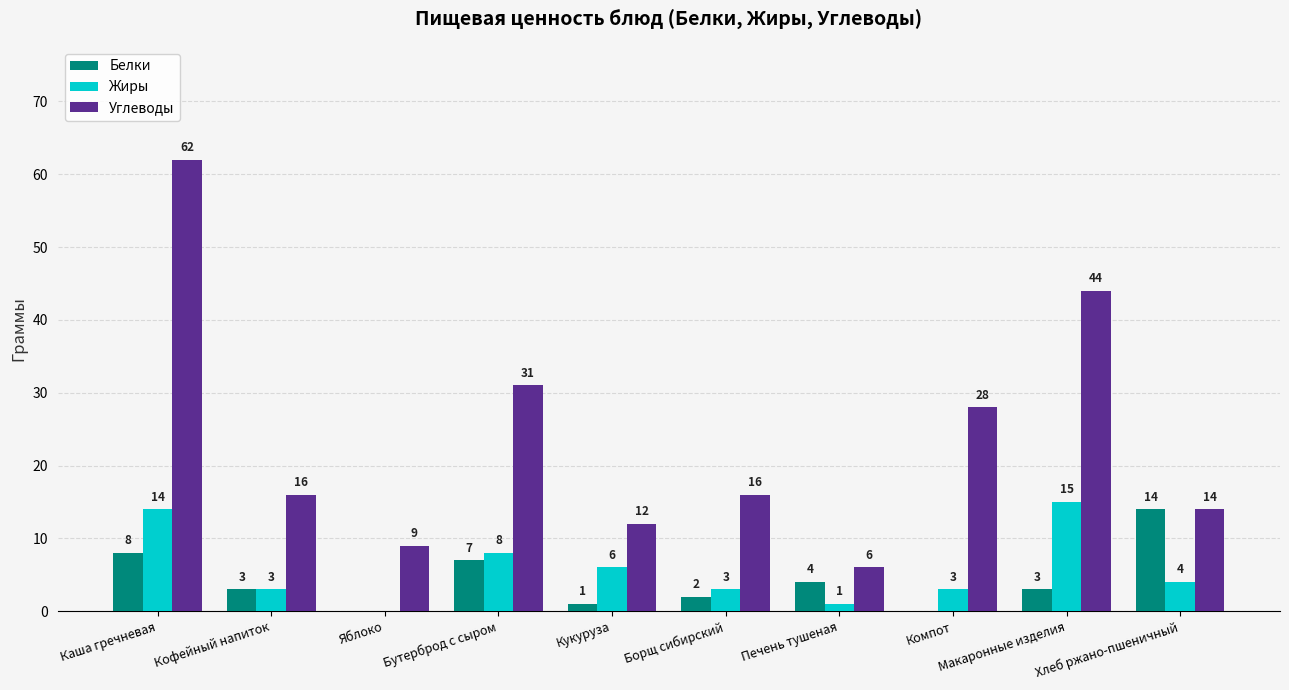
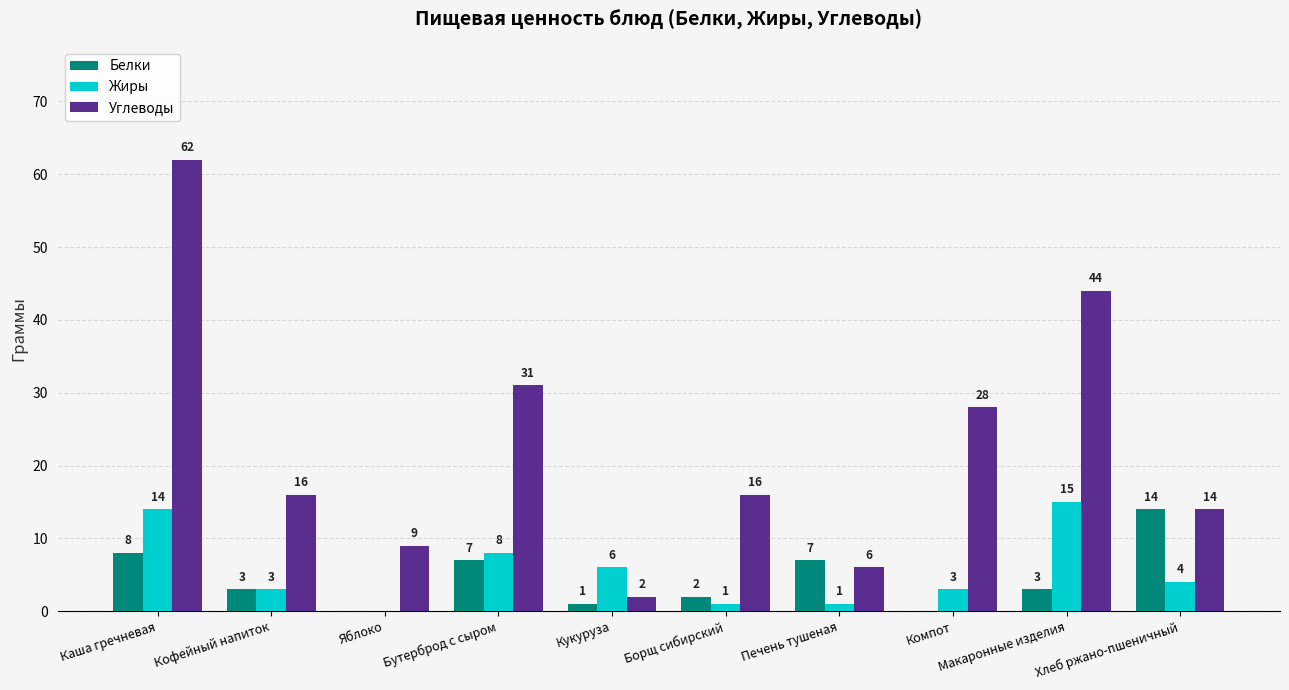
  {
    "Белки": {
      "Каша гречневая": 8,
      "Кофейный напиток": 3,
      "Бутерброд с сыром": 7,
      "Кукуруза": 1,
      "Борщ сибирский": 2,
-     "Печень тушеная": 4,
+     "Печень тушеная": 7,
      "Макаронные изделия": 3,
      "Хлеб ржано-пшеничный": 14
    },
    "Жиры": {
      "Каша гречневая": 14,
      "Кофейный напиток": 3,
      "Бутерброд с сыром": 8,
      "Кукуруза": 6,
-     "Борщ сибирский": 3,
+     "Борщ сибирский": 1,
      "Печень тушеная": 1,
      "Компот": 3,
      "Макаронные изделия": 15,
      "Хлеб ржано-пшеничный": 4
    },
    "Углеводы": {
      "Каша гречневая": 62,
      "Кофейный напиток": 16,
      "Яблоко": 9,
      "Бутерброд с сыром": 31,
-     "Кукуруза": 12,
+     "Кукуруза": 2,
      "Борщ сибирский": 16,
      "Печень тушеная": 6,
      "Компот": 28,
      "Макаронные изделия": 44,
      "Хлеб ржано-пшеничный": 14
    }
  }
